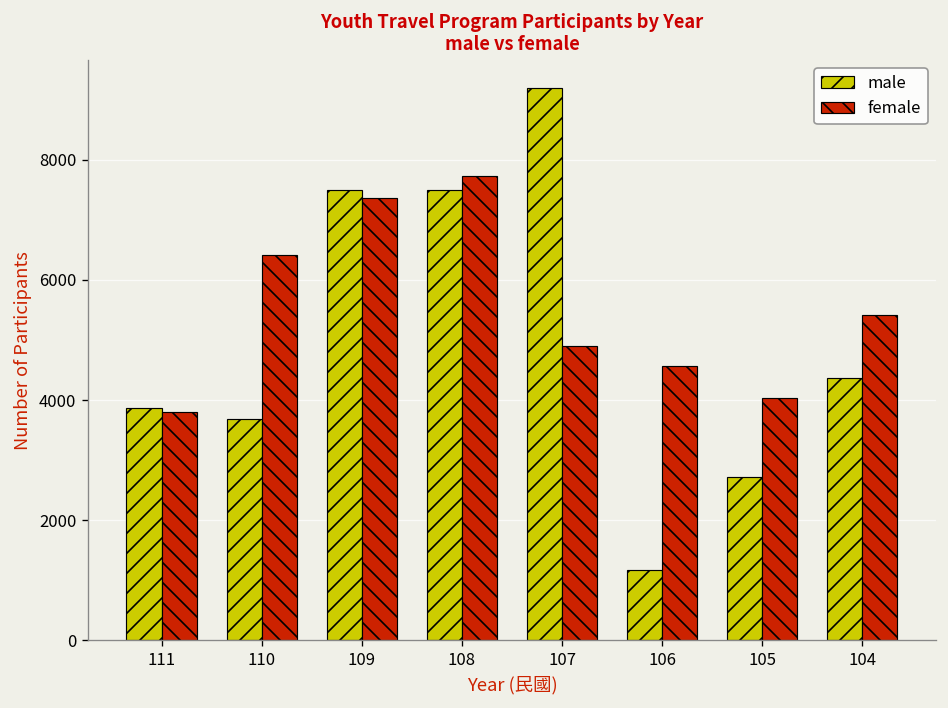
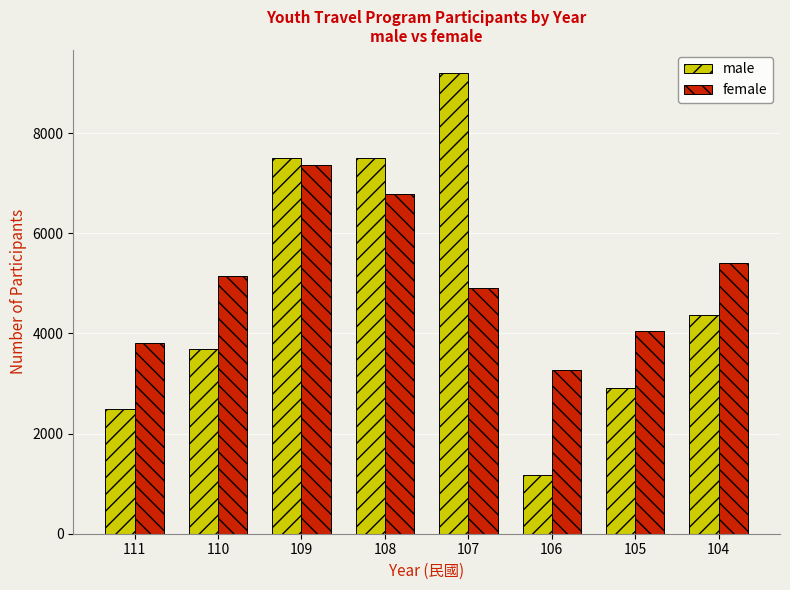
  {
    "male": {
-     "111": 3900,
+     "111": 2500,
      "110": 3700,
      "109": 7500,
      "108": 7500,
      "107": 9200,
      "106": 1200,
-     "105": 2700,
+     "105": 2900,
      "104": 4400
    },
    "female": {
      "111": 3800,
-     "110": 6400,
+     "110": 5200,
      "109": 7400,
-     "108": 7700,
+     "108": 6800,
      "107": 4900,
-     "106": 4600,
+     "106": 3300,
      "105": 4000,
      "104": 5400
    }
  }
